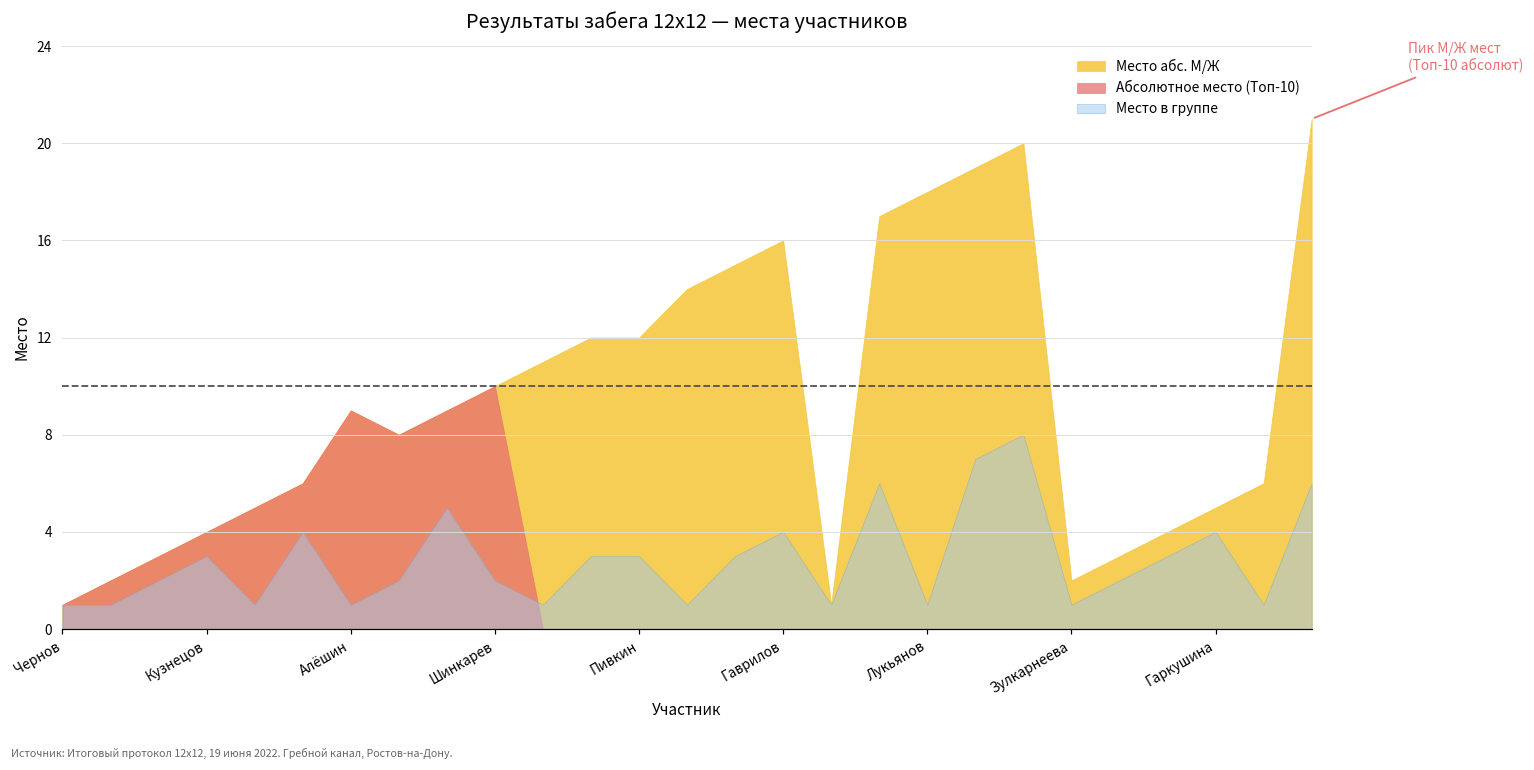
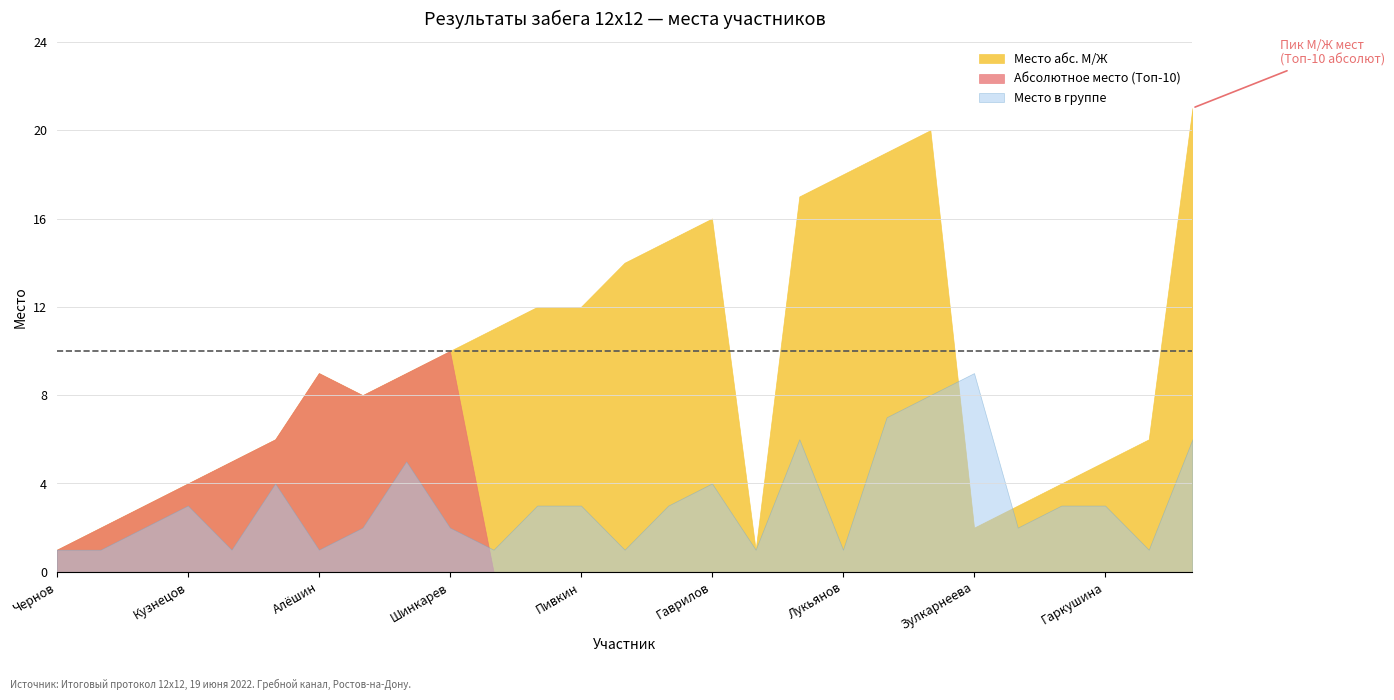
  {
    "Место абс. М/Ж": {
      "Пивкин": 12,
      "Гаврилов": 16,
      "Лукьянов": 18,
      "Зулкарнеева": 2,
      "Гаркушина": 5
    },
    "Абсолютное место (Топ-10)": {
      "Пивкин": 0,
      "Гаврилов": 0,
      "Лукьянов": 0,
      "Зулкарнеева": 0,
      "Гаркушина": 0
    },
    "Место в группе": {
      "Кузнецов": 3,
      "Алёшин": 1,
      "Шинкарев": 2,
      "Пивкин": 3,
      "Гаврилов": 4,
      "Лукьянов": 1,
-     "Зулкарнеева": 1,
-     "Гаркушина": 4
+     "Зулкарнеева": 9,
+     "Гаркушина": 3
    }
  }
